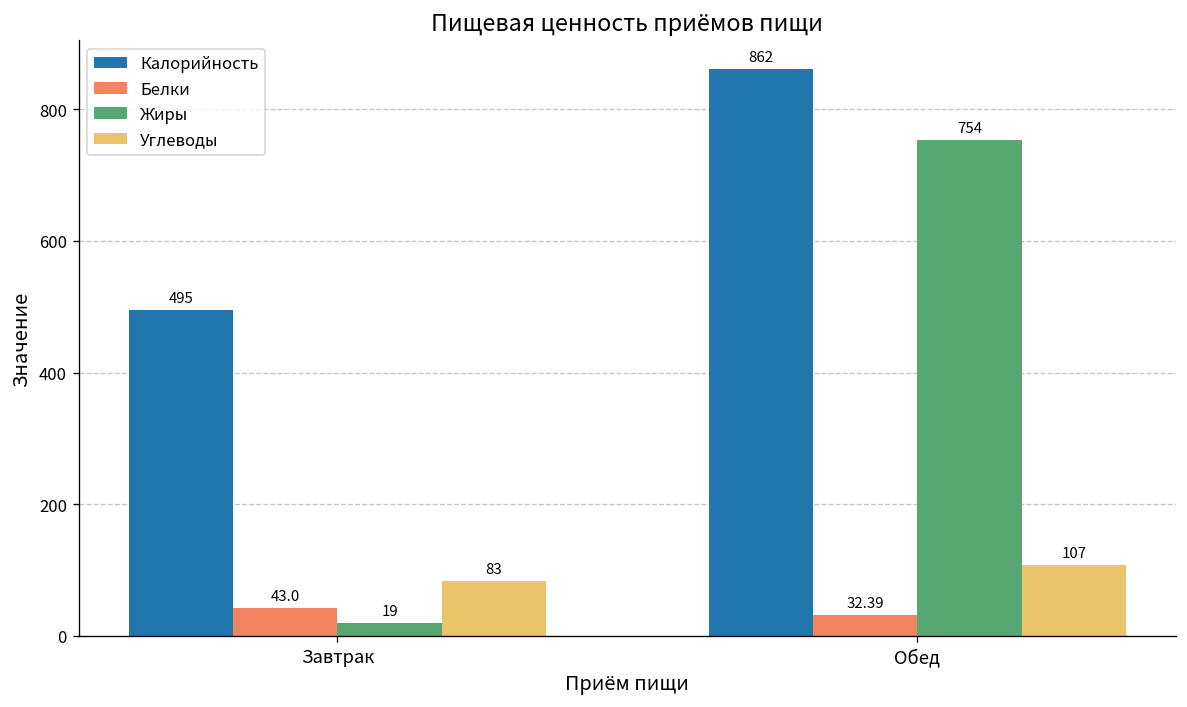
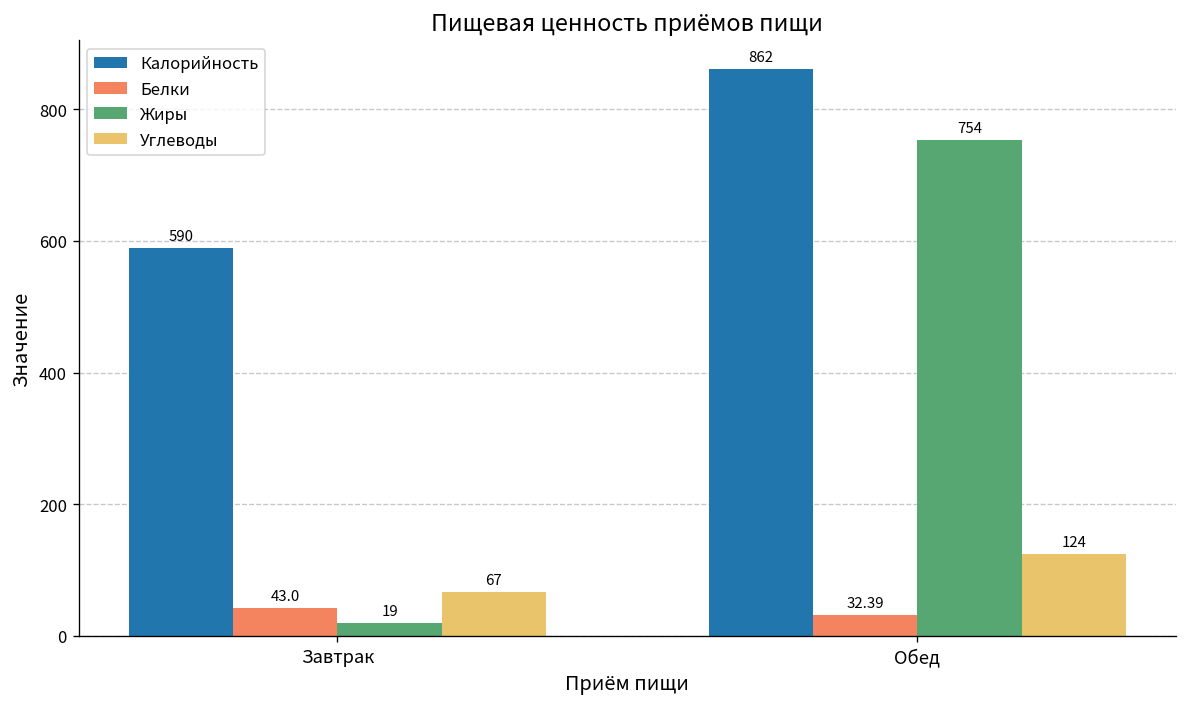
  {
    "Калорийность": {
-     "Завтрак": 495,
+     "Завтрак": 590,
      "Обед": 862
    },
    "Белки": {
      "Завтрак": 43.0,
      "Обед": 32.39
    },
    "Жиры": {
      "Завтрак": 19,
      "Обед": 754
    },
    "Углеводы": {
-     "Завтрак": 83,
-     "Обед": 107
+     "Завтрак": 67,
+     "Обед": 124
    }
  }
